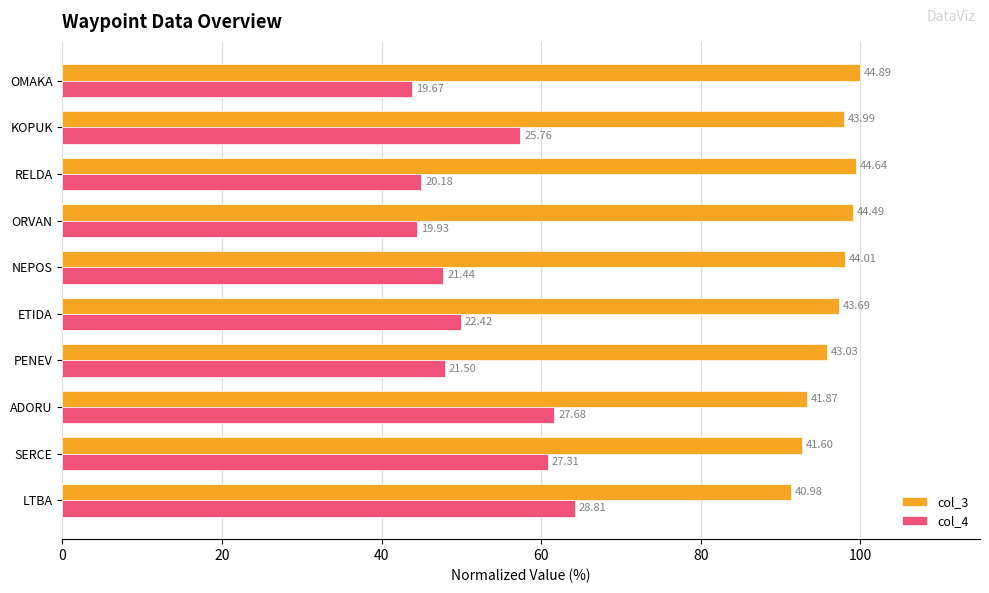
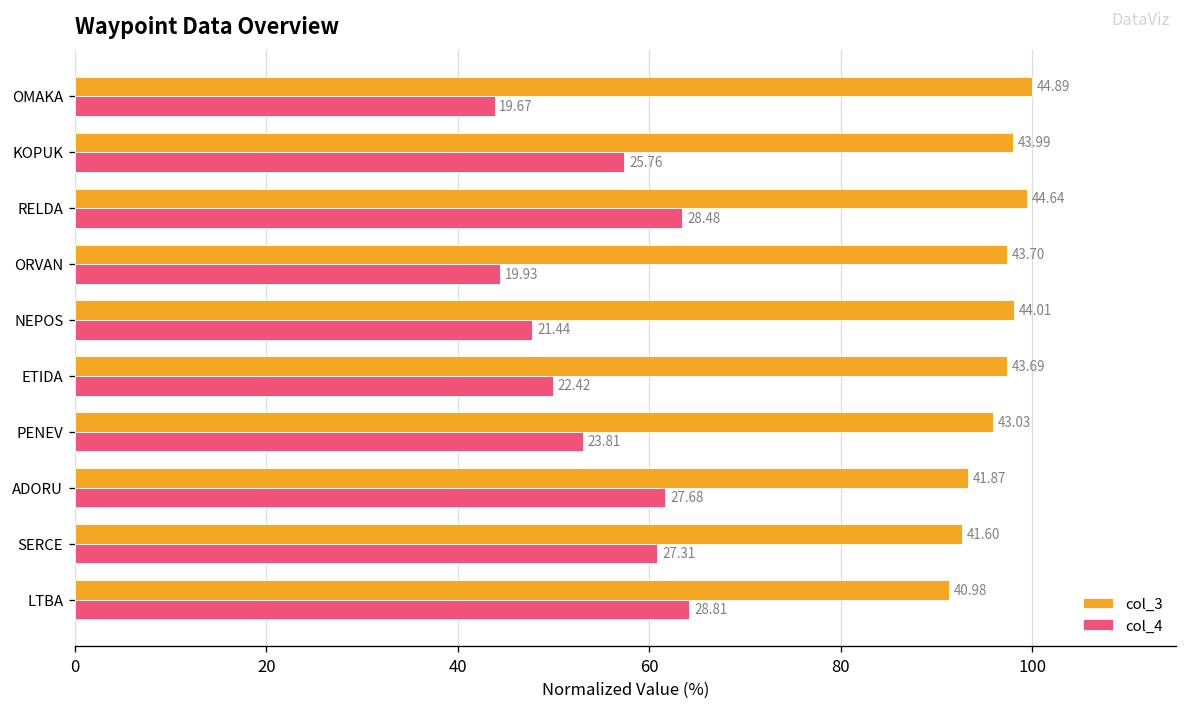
  {
    "col_3": {
-     "ORVAN": 44.49
+     "ORVAN": 43.70
    },
    "col_4": {
-     "RELDA": 20.18,
-     "PENEV": 21.50
+     "RELDA": 28.48,
+     "PENEV": 23.81
    }
  }
